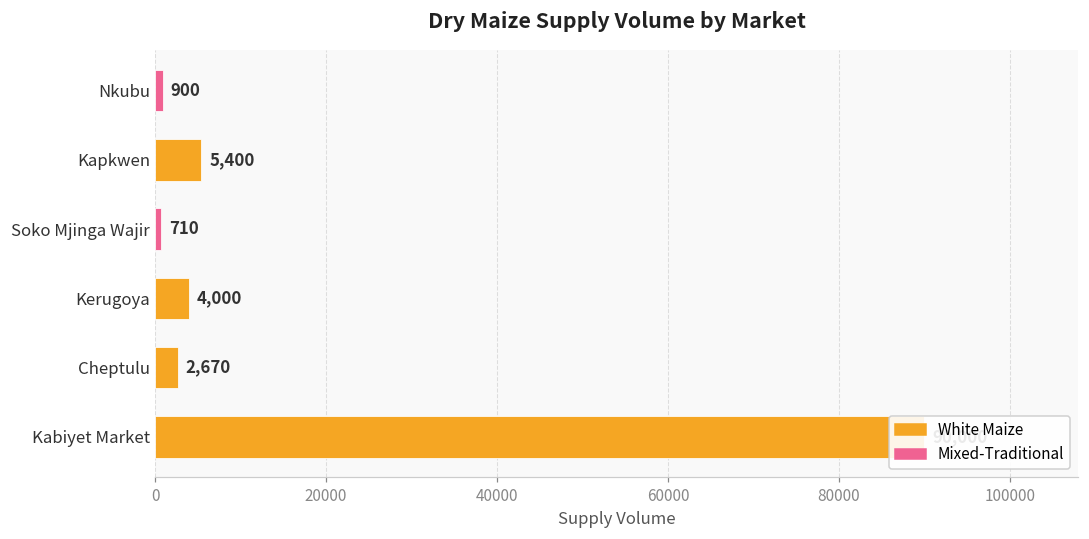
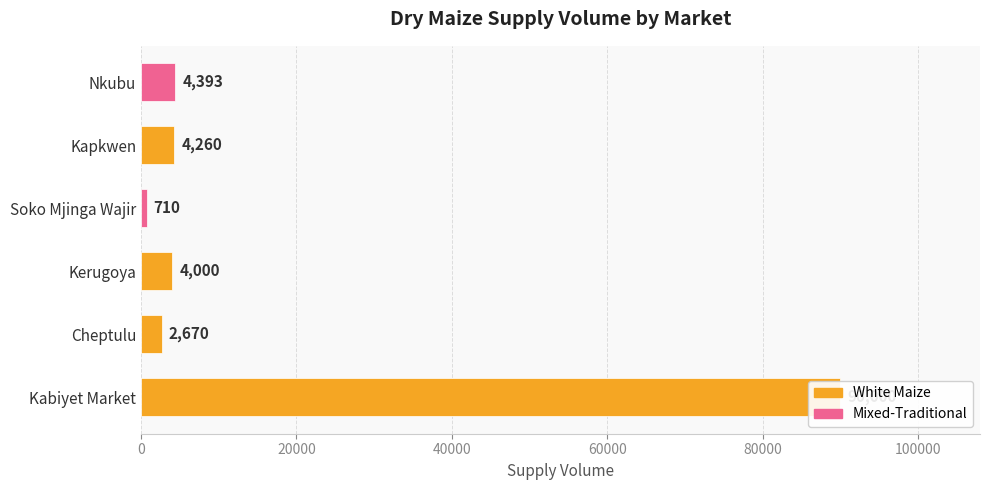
  {
-   "Nkubu": "900",
-   "Kapkwen": "5,400",
+   "Nkubu": "4,393",
+   "Kapkwen": "4,260",
    "Soko Mjinga Wajir": "710",
    "Kerugoya": "4,000",
    "Cheptulu": "2,670"
  }
